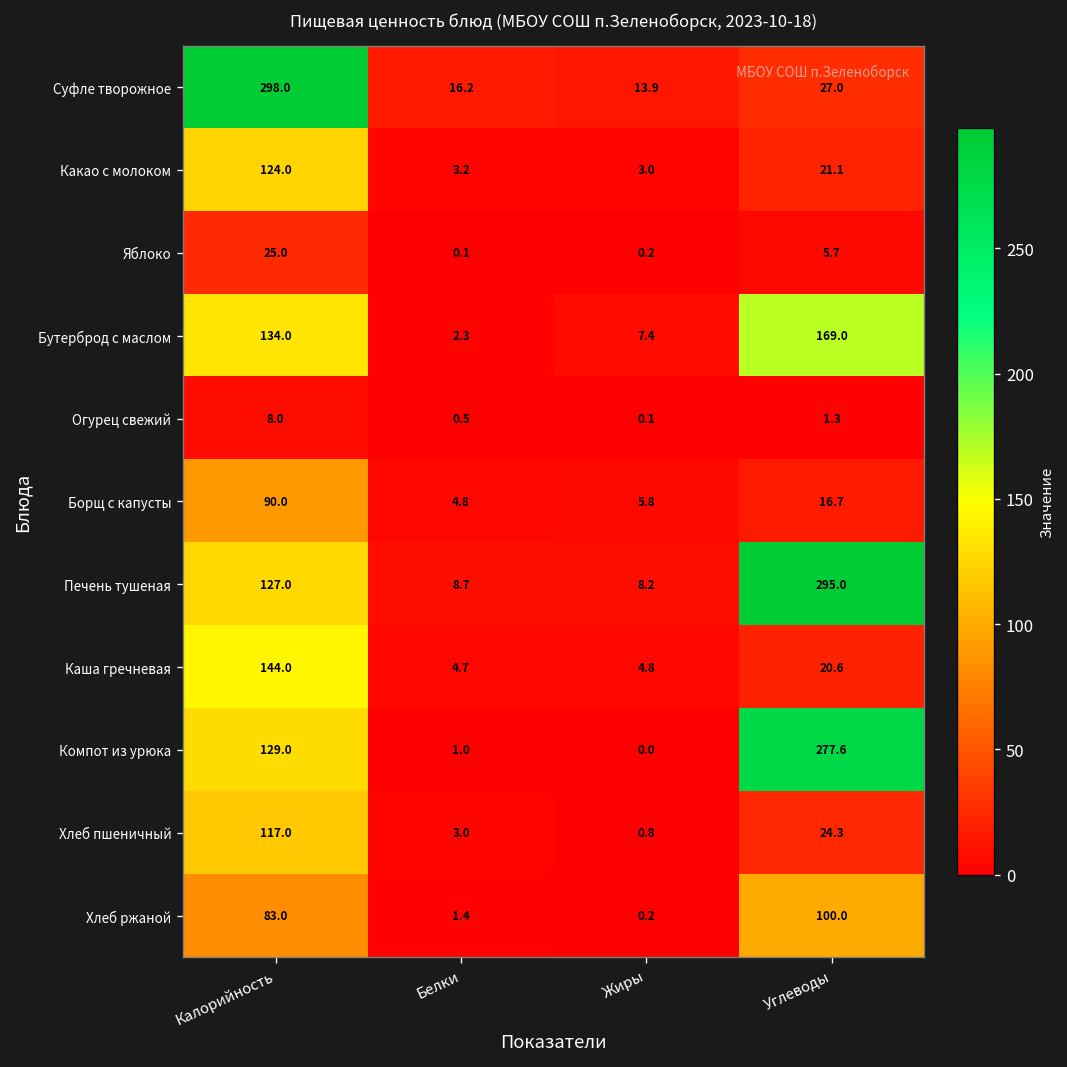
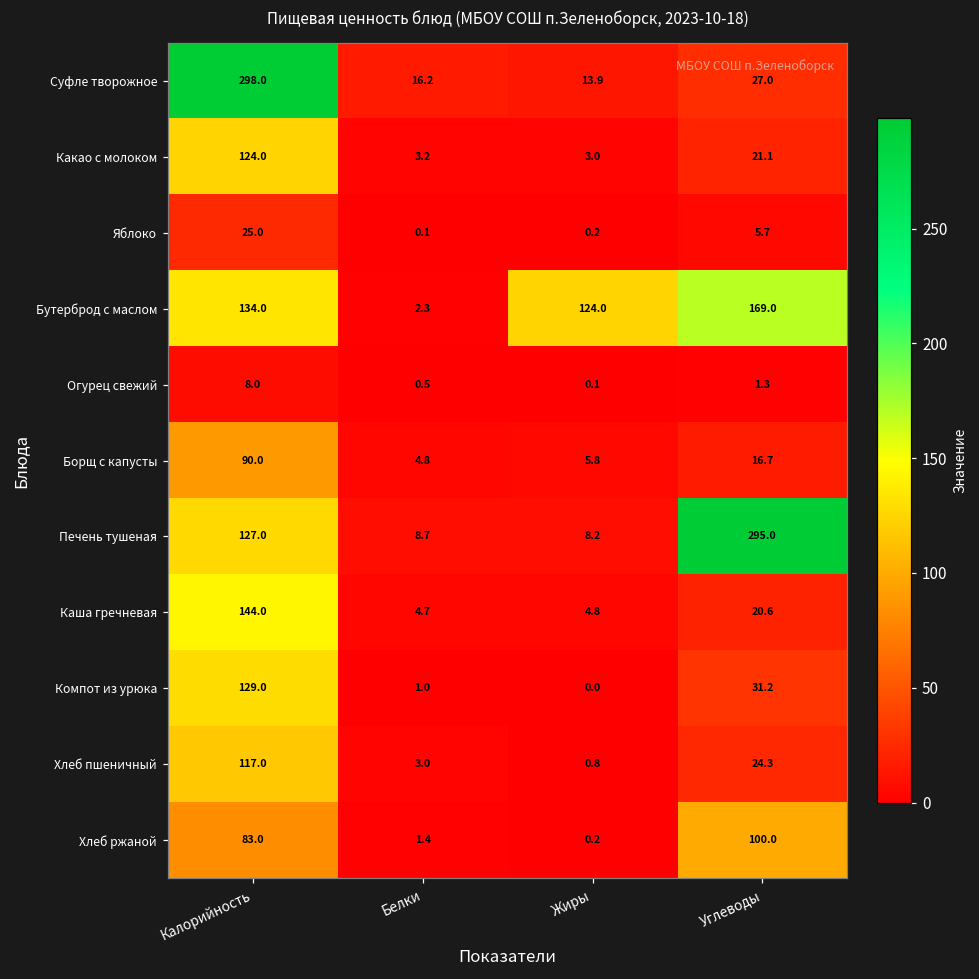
  {
    "Суфле творожное": {
      "Калорийность": 298.0,
      "Белки": 16.2,
      "Жиры": 13.9
    },
    "Какао с молоком": {
      "Калорийность": 124.0,
      "Белки": 3.2,
      "Жиры": 3.0,
      "Углеводы": 21.1
    },
    "Яблоко": {
      "Калорийность": 25.0,
      "Белки": 0.1,
      "Жиры": 0.2,
      "Углеводы": 5.7
    },
    "Бутерброд с маслом": {
      "Калорийность": 134.0,
      "Белки": 2.3,
-     "Жиры": 7.4,
+     "Жиры": 124.0,
      "Углеводы": 169.0
    },
    "Огурец свежий": {
      "Калорийность": 8.0,
      "Белки": 0.5,
      "Жиры": 0.1,
      "Углеводы": 1.3
    },
    "Борщ с капусты": {
      "Калорийность": 90.0,
      "Белки": 4.8,
      "Жиры": 5.8,
      "Углеводы": 16.7
    },
    "Печень тушеная": {
      "Калорийность": 127.0,
      "Белки": 8.7,
      "Жиры": 8.2,
      "Углеводы": 295.0
    },
    "Каша гречневая": {
      "Калорийность": 144.0,
      "Белки": 4.7,
      "Жиры": 4.8,
      "Углеводы": 20.6
    },
    "Компот из урюка": {
      "Калорийность": 129.0,
      "Белки": 1.0,
      "Жиры": 0.0,
-     "Углеводы": 277.6
+     "Углеводы": 31.2
    },
    "Хлеб пшеничный": {
      "Калорийность": 117.0,
      "Белки": 3.0,
      "Жиры": 0.8,
      "Углеводы": 24.3
    },
    "Хлеб ржаной": {
      "Калорийность": 83.0,
      "Белки": 1.4,
      "Жиры": 0.2,
      "Углеводы": 100.0
    }
  }
